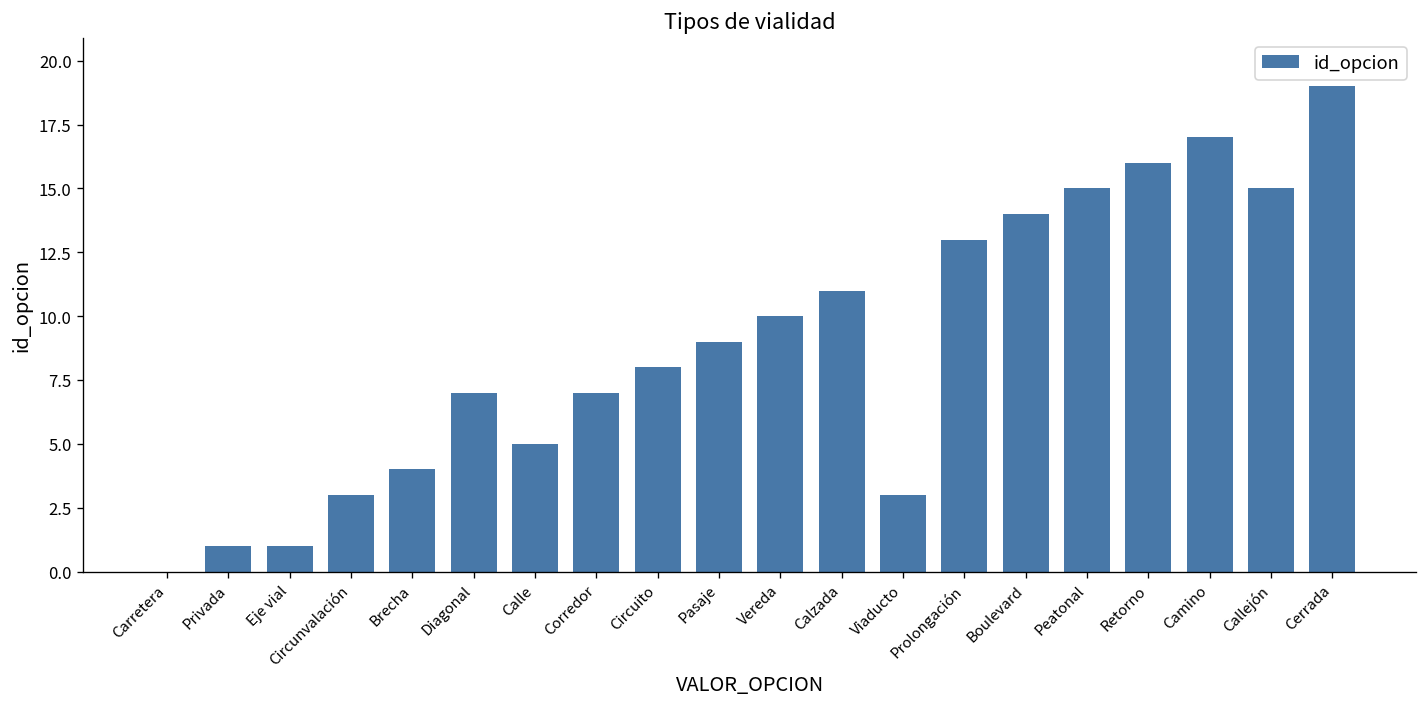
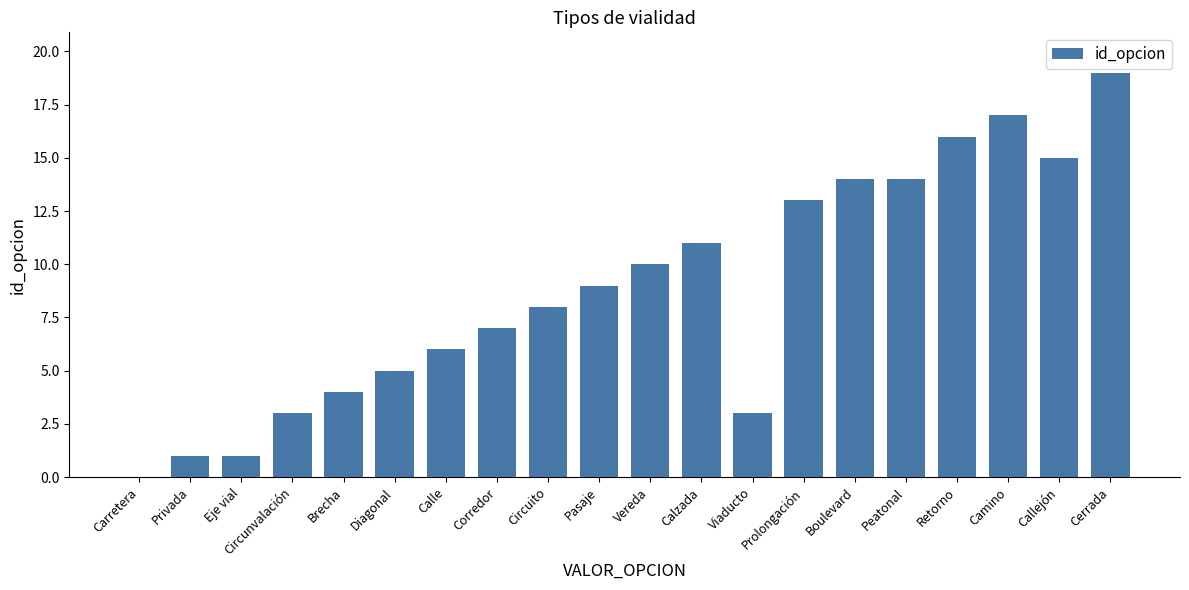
  {
    "Carretera": 0,
    "Privada": 1,
    "Eje vial": 1,
    "Circunvalación": 3,
    "Brecha": 4,
-   "Diagonal": 7,
-   "Calle": 5,
+   "Diagonal": 5,
+   "Calle": 6,
    "Corredor": 7,
    "Circuito": 8,
    "Pasaje": 9,
    "Vereda": 10,
    "Calzada": 11,
    "Viaducto": 3,
    "Prolongación": 13,
    "Boulevard": 14,
-   "Peatonal": 15,
+   "Peatonal": 14,
    "Retorno": 16,
    "Camino": 17,
    "Callejón": 15,
    "Cerrada": 19
  }
